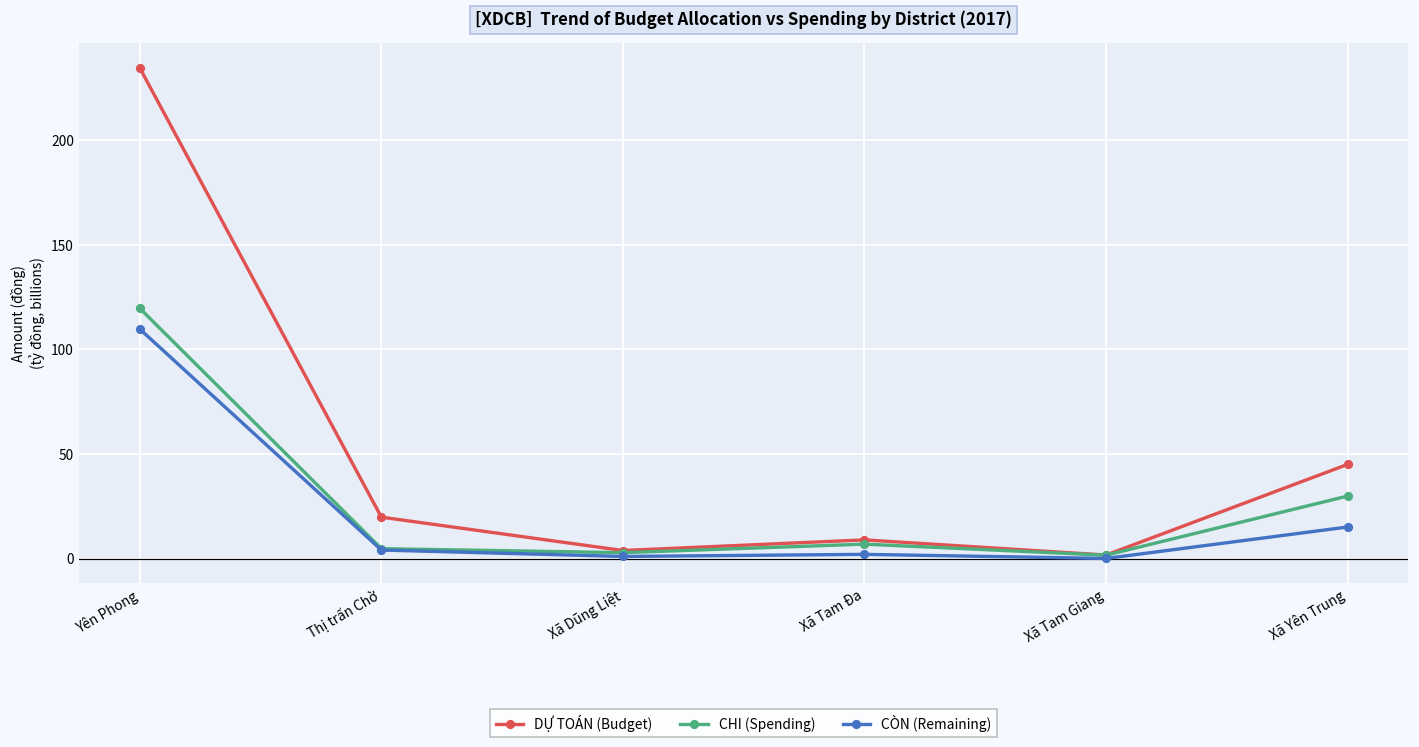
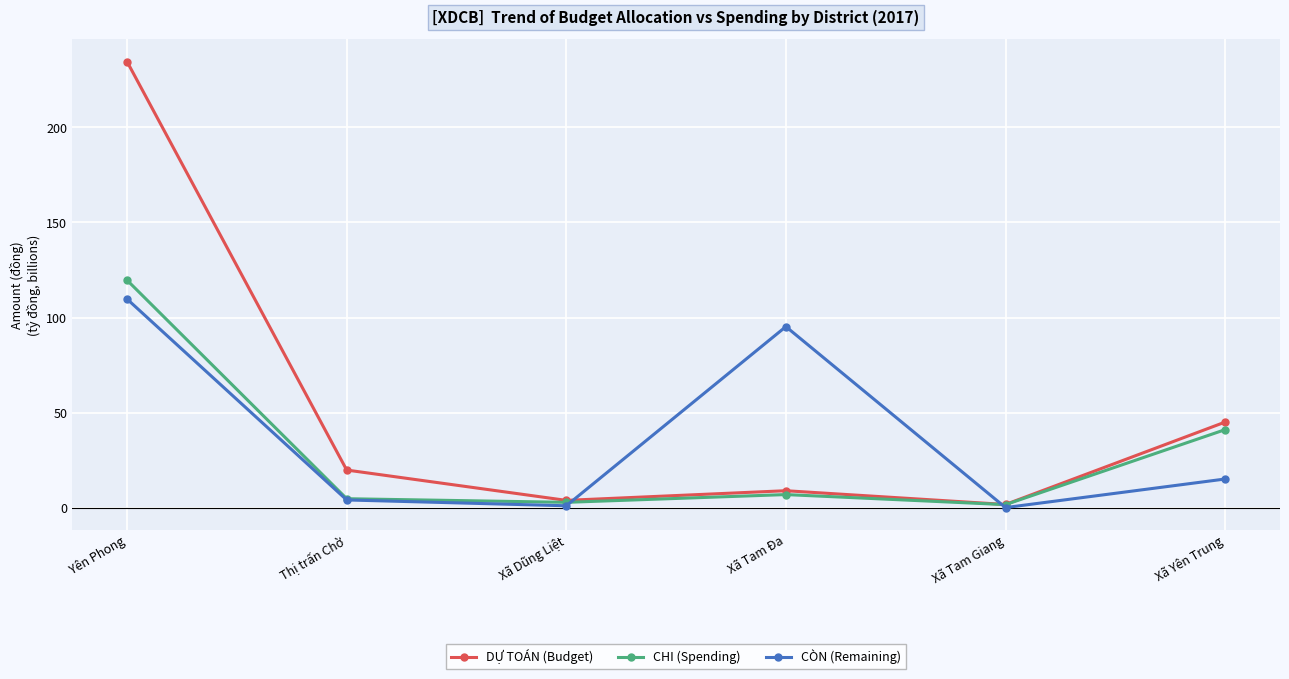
  {
    "DỰ TOÁN (Budget)": {
      "Yên Phong": 235,
      "Thị trấn Chờ": 20,
      "Xã Tam Đa": 9,
      "Xã Yên Trung": 45
    },
    "CHI (Spending)": {
      "Yên Phong": 120,
      "Xã Tam Đa": 7,
-     "Xã Yên Trung": 30
+     "Xã Yên Trung": 41
    },
    "CÒN (Remaining)": {
      "Yên Phong": 110,
      "Xã Dũng Liệt": 1,
-     "Xã Tam Đa": 2,
+     "Xã Tam Đa": 95,
      "Xã Tam Giang": 0,
      "Xã Yên Trung": 15
    }
  }
